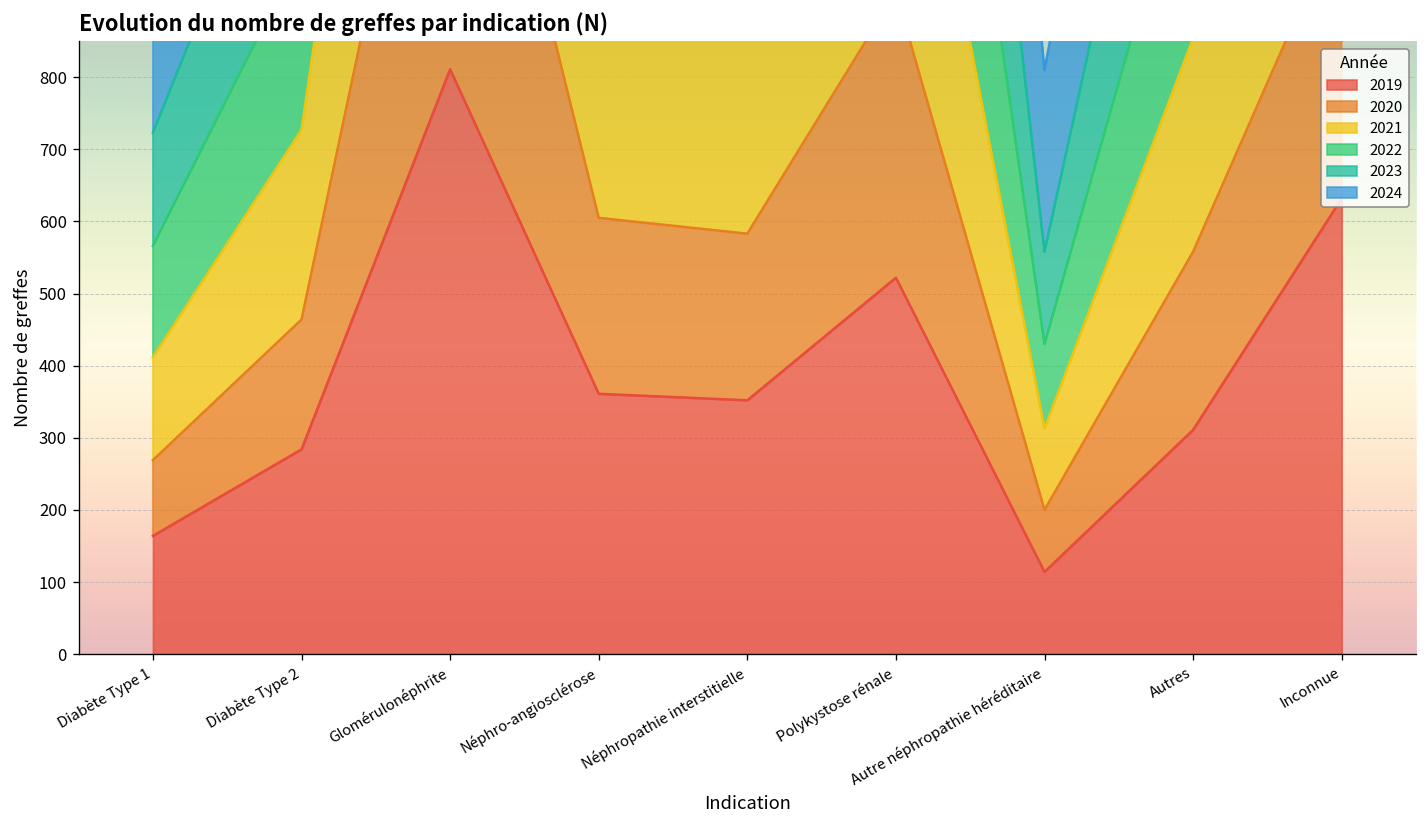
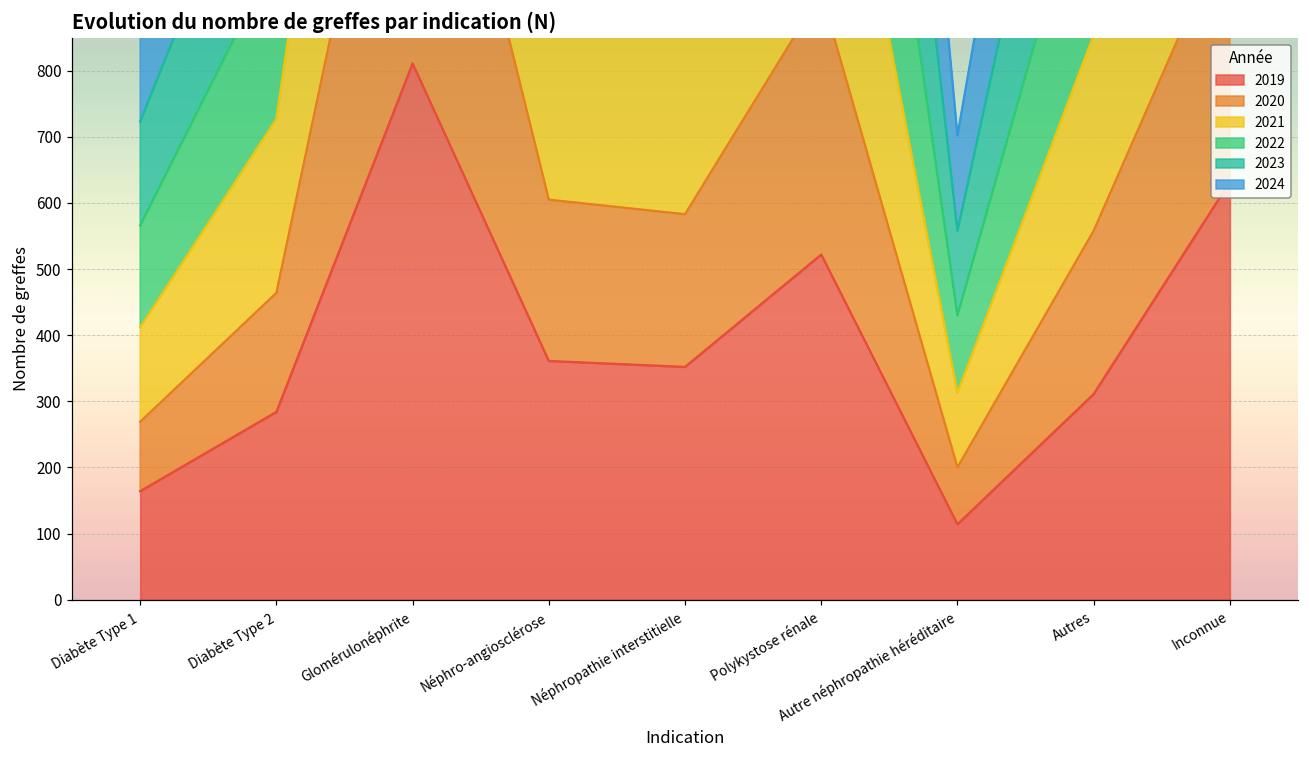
  {
    "2021": {
      "Diabète Type 1": 140,
      "Diabète Type 2": 260,
      "Autre néphropathie héréditaire": 110
    },
    "2024": {
-     "Autre néphropathie héréditaire": 250
+     "Autre néphropathie héréditaire": 140
    }
  }
